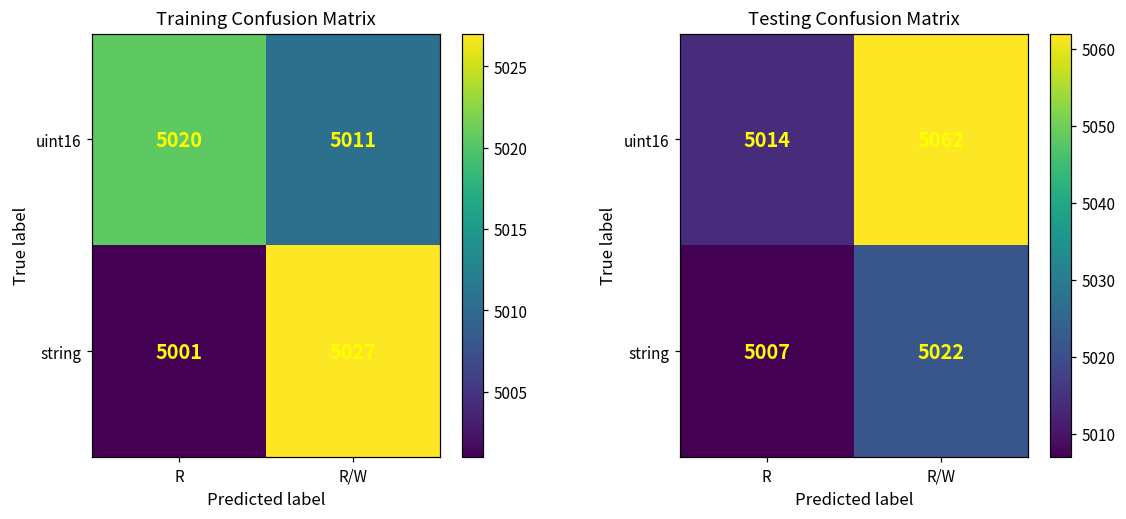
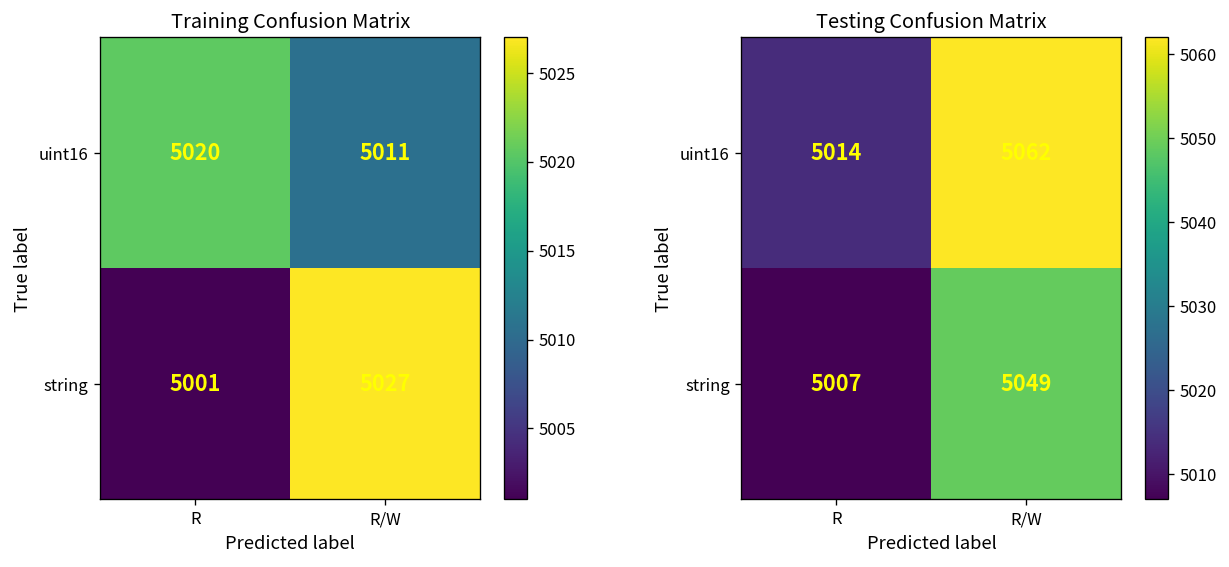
  {
    "Training Confusion Matrix": {
      "uint16": {
        "R": 5020,
        "R/W": 5011
      },
      "string": {
        "R": 5001
      }
    },
    "Testing Confusion Matrix": {
      "uint16": {
        "R": 5014
      },
      "string": {
        "R": 5007,
-       "R/W": 5022
+       "R/W": 5049
      }
    }
  }
